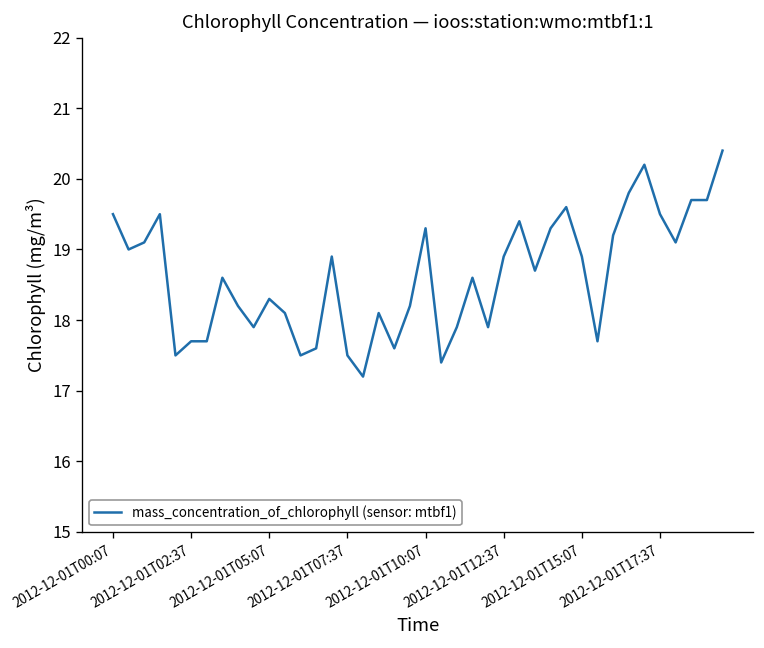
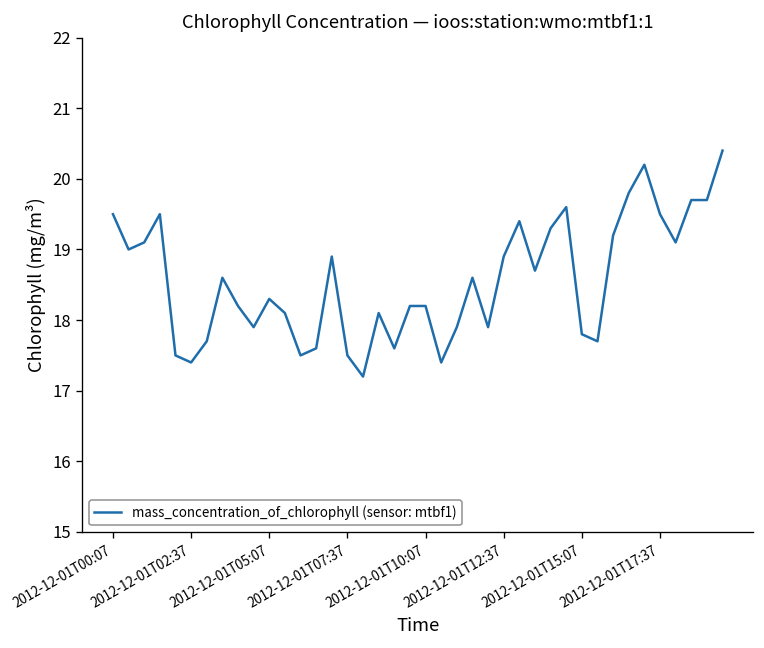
  {
    "2012-12-01T00:07": 19.5,
-   "2012-12-01T02:37": 17.7,
+   "2012-12-01T02:37": 17.4,
    "2012-12-01T05:07": 18.3,
    "2012-12-01T07:37": 17.5,
-   "2012-12-01T10:07": 19.3,
+   "2012-12-01T10:07": 18.2,
    "2012-12-01T12:37": 18.9,
-   "2012-12-01T15:07": 18.9,
+   "2012-12-01T15:07": 17.8,
    "2012-12-01T17:37": 19.5
  }
